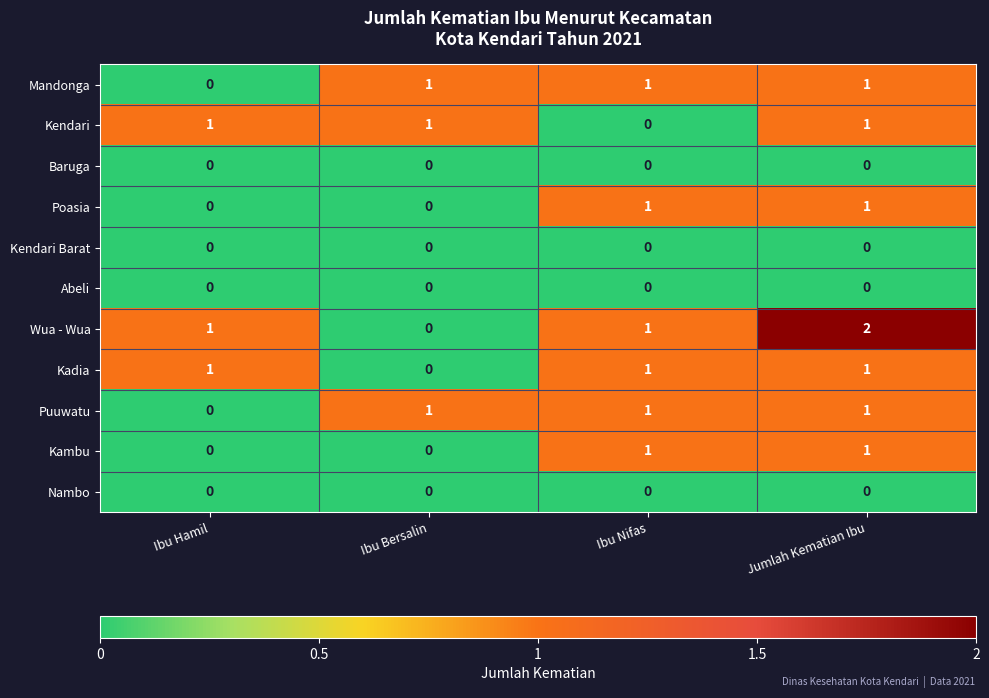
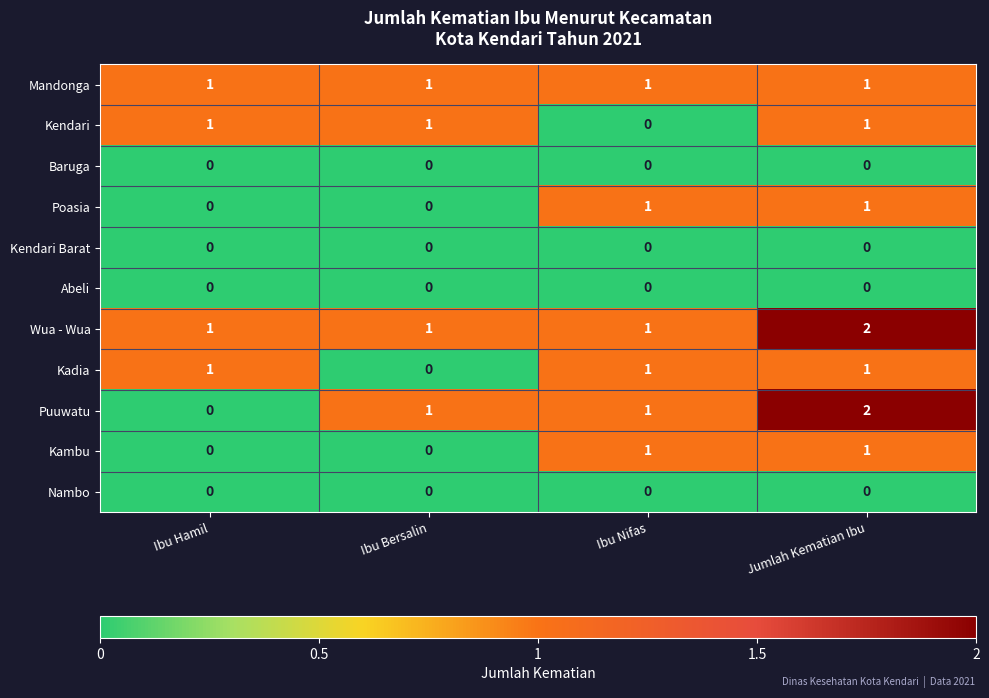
  {
    "Mandonga": {
-     "Ibu Hamil": 0,
+     "Ibu Hamil": 1,
      "Ibu Bersalin": 1,
      "Ibu Nifas": 1,
      "Jumlah Kematian Ibu": 1
    },
    "Kendari": {
      "Ibu Hamil": 1,
      "Ibu Bersalin": 1,
      "Ibu Nifas": 0,
      "Jumlah Kematian Ibu": 1
    },
    "Baruga": {
      "Ibu Hamil": 0,
      "Ibu Bersalin": 0,
      "Ibu Nifas": 0,
      "Jumlah Kematian Ibu": 0
    },
    "Poasia": {
      "Ibu Hamil": 0,
      "Ibu Bersalin": 0,
      "Ibu Nifas": 1,
      "Jumlah Kematian Ibu": 1
    },
    "Kendari Barat": {
      "Ibu Hamil": 0,
      "Ibu Bersalin": 0,
      "Ibu Nifas": 0,
      "Jumlah Kematian Ibu": 0
    },
    "Abeli": {
      "Ibu Hamil": 0,
      "Ibu Bersalin": 0,
      "Ibu Nifas": 0,
      "Jumlah Kematian Ibu": 0
    },
    "Wua - Wua": {
      "Ibu Hamil": 1,
-     "Ibu Bersalin": 0,
+     "Ibu Bersalin": 1,
      "Ibu Nifas": 1,
      "Jumlah Kematian Ibu": 2
    },
    "Kadia": {
      "Ibu Hamil": 1,
      "Ibu Bersalin": 0,
      "Ibu Nifas": 1,
      "Jumlah Kematian Ibu": 1
    },
    "Puuwatu": {
      "Ibu Hamil": 0,
      "Ibu Bersalin": 1,
      "Ibu Nifas": 1,
-     "Jumlah Kematian Ibu": 1
+     "Jumlah Kematian Ibu": 2
    },
    "Kambu": {
      "Ibu Hamil": 0,
      "Ibu Bersalin": 0,
      "Ibu Nifas": 1,
      "Jumlah Kematian Ibu": 1
    },
    "Nambo": {
      "Ibu Hamil": 0,
      "Ibu Bersalin": 0,
      "Ibu Nifas": 0,
      "Jumlah Kematian Ibu": 0
    }
  }
